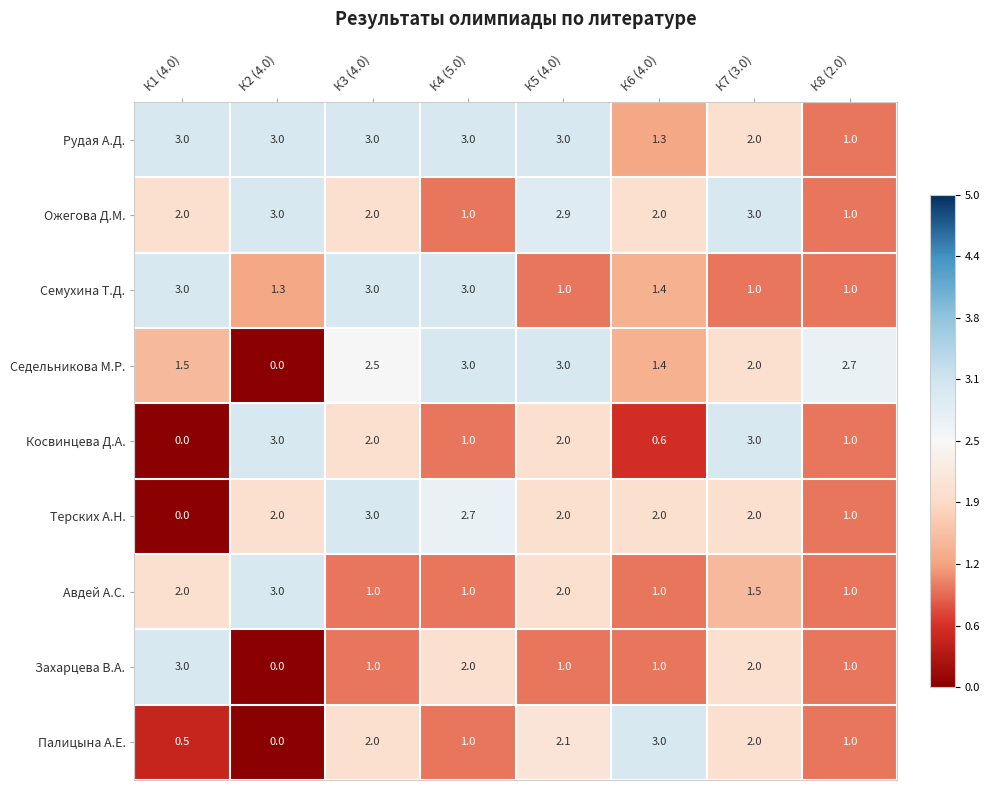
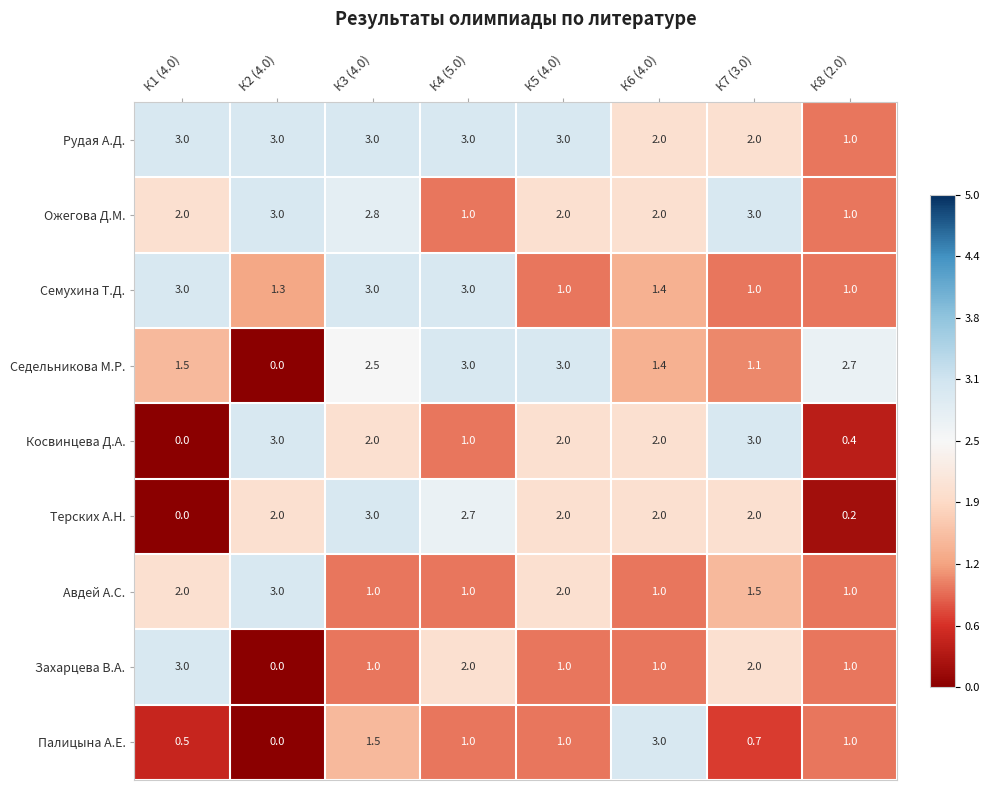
  {
    "Рудая А.Д.": {
      "К1 (4.0)": 3.0,
      "К2 (4.0)": 3.0,
      "К3 (4.0)": 3.0,
      "К4 (5.0)": 3.0,
      "К5 (4.0)": 3.0,
-     "К6 (4.0)": 1.3,
+     "К6 (4.0)": 2.0,
      "К7 (3.0)": 2.0,
      "К8 (2.0)": 1.0
    },
    "Ожегова Д.М.": {
      "К1 (4.0)": 2.0,
      "К2 (4.0)": 3.0,
-     "К3 (4.0)": 2.0,
+     "К3 (4.0)": 2.8,
      "К4 (5.0)": 1.0,
-     "К5 (4.0)": 2.9,
+     "К5 (4.0)": 2.0,
      "К6 (4.0)": 2.0,
      "К7 (3.0)": 3.0,
      "К8 (2.0)": 1.0
    },
    "Семухина Т.Д.": {
      "К1 (4.0)": 3.0,
      "К2 (4.0)": 1.3,
      "К3 (4.0)": 3.0,
      "К4 (5.0)": 3.0,
      "К5 (4.0)": 1.0,
      "К6 (4.0)": 1.4,
      "К7 (3.0)": 1.0,
      "К8 (2.0)": 1.0
    },
    "Седельникова М.Р.": {
      "К1 (4.0)": 1.5,
      "К2 (4.0)": 0.0,
      "К3 (4.0)": 2.5,
      "К4 (5.0)": 3.0,
      "К5 (4.0)": 3.0,
      "К6 (4.0)": 1.4,
-     "К7 (3.0)": 2.0,
+     "К7 (3.0)": 1.1,
      "К8 (2.0)": 2.7
    },
    "Косвинцева Д.А.": {
      "К1 (4.0)": 0.0,
      "К2 (4.0)": 3.0,
      "К3 (4.0)": 2.0,
      "К4 (5.0)": 1.0,
      "К5 (4.0)": 2.0,
-     "К6 (4.0)": 0.6,
+     "К6 (4.0)": 2.0,
      "К7 (3.0)": 3.0,
-     "К8 (2.0)": 1.0
+     "К8 (2.0)": 0.4
    },
    "Терских А.Н.": {
      "К1 (4.0)": 0.0,
      "К2 (4.0)": 2.0,
      "К3 (4.0)": 3.0,
      "К4 (5.0)": 2.7,
      "К5 (4.0)": 2.0,
      "К6 (4.0)": 2.0,
      "К7 (3.0)": 2.0,
-     "К8 (2.0)": 1.0
+     "К8 (2.0)": 0.2
    },
    "Авдей А.С.": {
      "К1 (4.0)": 2.0,
      "К2 (4.0)": 3.0,
      "К3 (4.0)": 1.0,
      "К4 (5.0)": 1.0,
      "К5 (4.0)": 2.0,
      "К6 (4.0)": 1.0,
      "К7 (3.0)": 1.5,
      "К8 (2.0)": 1.0
    },
    "Захарцева В.А.": {
      "К1 (4.0)": 3.0,
      "К2 (4.0)": 0.0,
      "К3 (4.0)": 1.0,
      "К4 (5.0)": 2.0,
      "К5 (4.0)": 1.0,
      "К6 (4.0)": 1.0,
      "К7 (3.0)": 2.0,
      "К8 (2.0)": 1.0
    },
    "Палицына А.Е.": {
      "К1 (4.0)": 0.5,
      "К2 (4.0)": 0.0,
-     "К3 (4.0)": 2.0,
+     "К3 (4.0)": 1.5,
      "К4 (5.0)": 1.0,
-     "К5 (4.0)": 2.1,
+     "К5 (4.0)": 1.0,
      "К6 (4.0)": 3.0,
-     "К7 (3.0)": 2.0,
+     "К7 (3.0)": 0.7,
      "К8 (2.0)": 1.0
    }
  }
